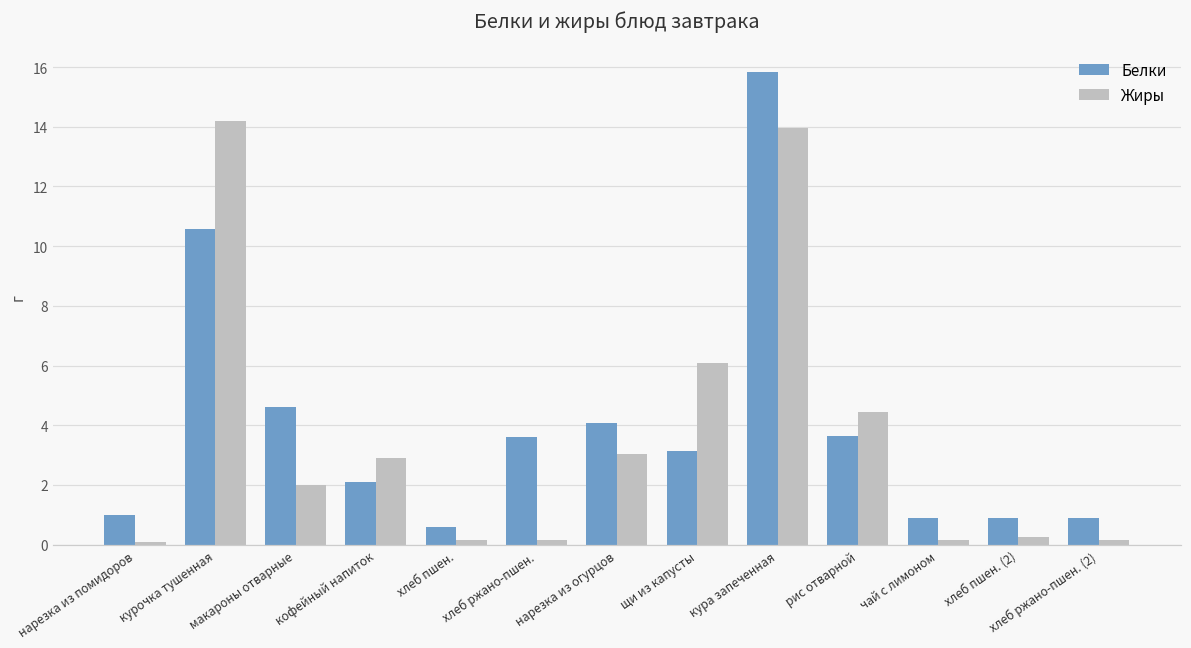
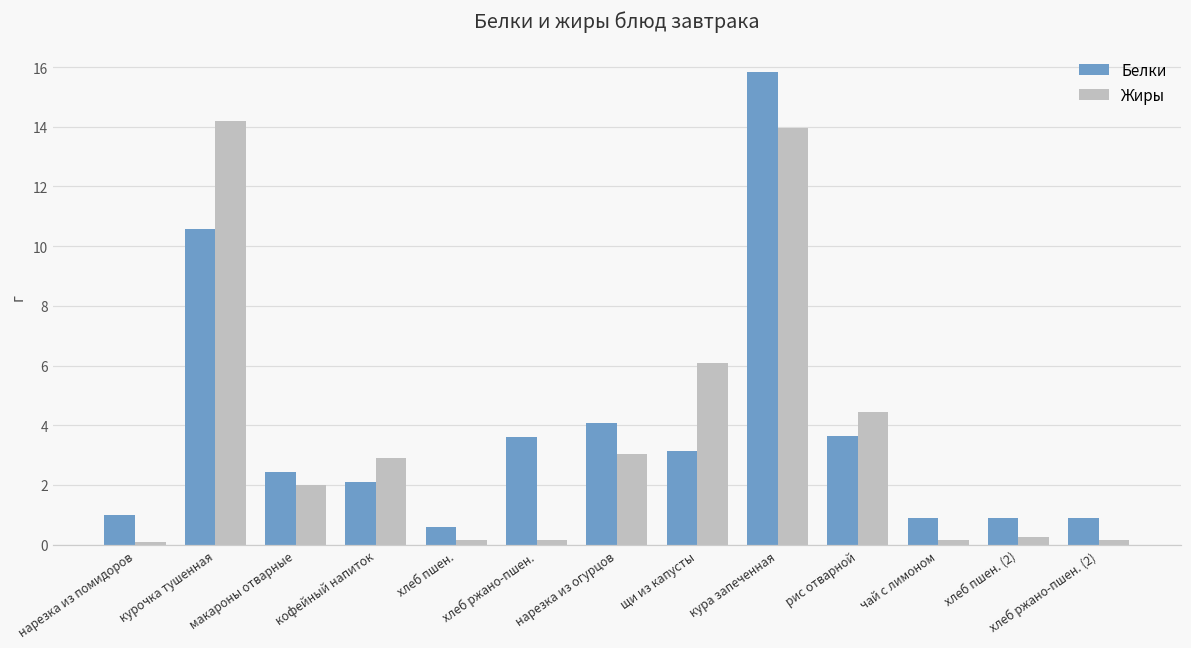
  {
    "Белки": {
      "нарезка из помидоров": 1.0,
      "курочка тушенная": 10.6,
-     "макароны отварные": 4.6,
+     "макароны отварные": 2.5,
      "кофейный напиток": 2.1,
      "хлеб пшен.": 0.6,
      "хлеб ржано-пшен.": 3.6,
      "нарезка из огурцов": 4.1,
      "щи из капусты": 3.2,
      "кура запеченная": 15.8,
      "рис отварной": 3.6,
      "чай с лимоном": 0.9,
      "хлеб пшен. (2)": 0.9,
      "хлеб ржано-пшен. (2)": 0.9
    },
    "Жиры": {
      "нарезка из помидоров": 0.1,
      "курочка тушенная": 14.2,
      "макароны отварные": 2.0,
      "кофейный напиток": 2.9,
      "хлеб пшен.": 0.2,
      "хлеб ржано-пшен.": 0.2,
      "нарезка из огурцов": 3.1,
      "щи из капусты": 6.1,
      "кура запеченная": 14.0,
      "рис отварной": 4.4,
      "чай с лимоном": 0.2,
      "хлеб пшен. (2)": 0.3,
      "хлеб ржано-пшен. (2)": 0.2
    }
  }
